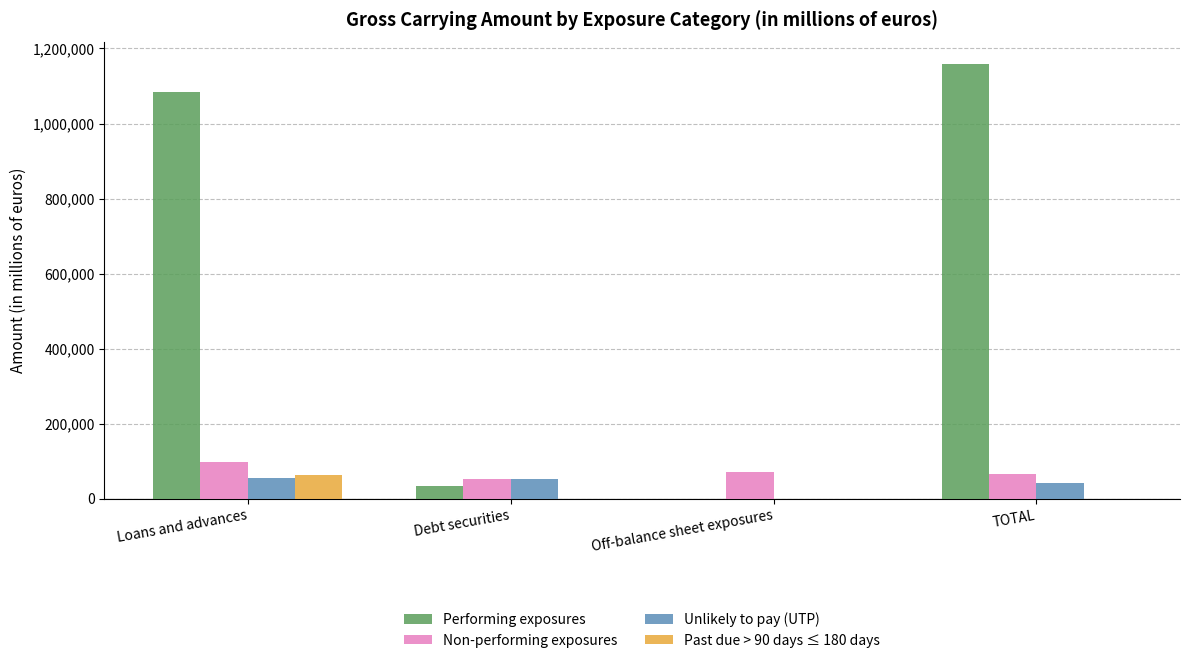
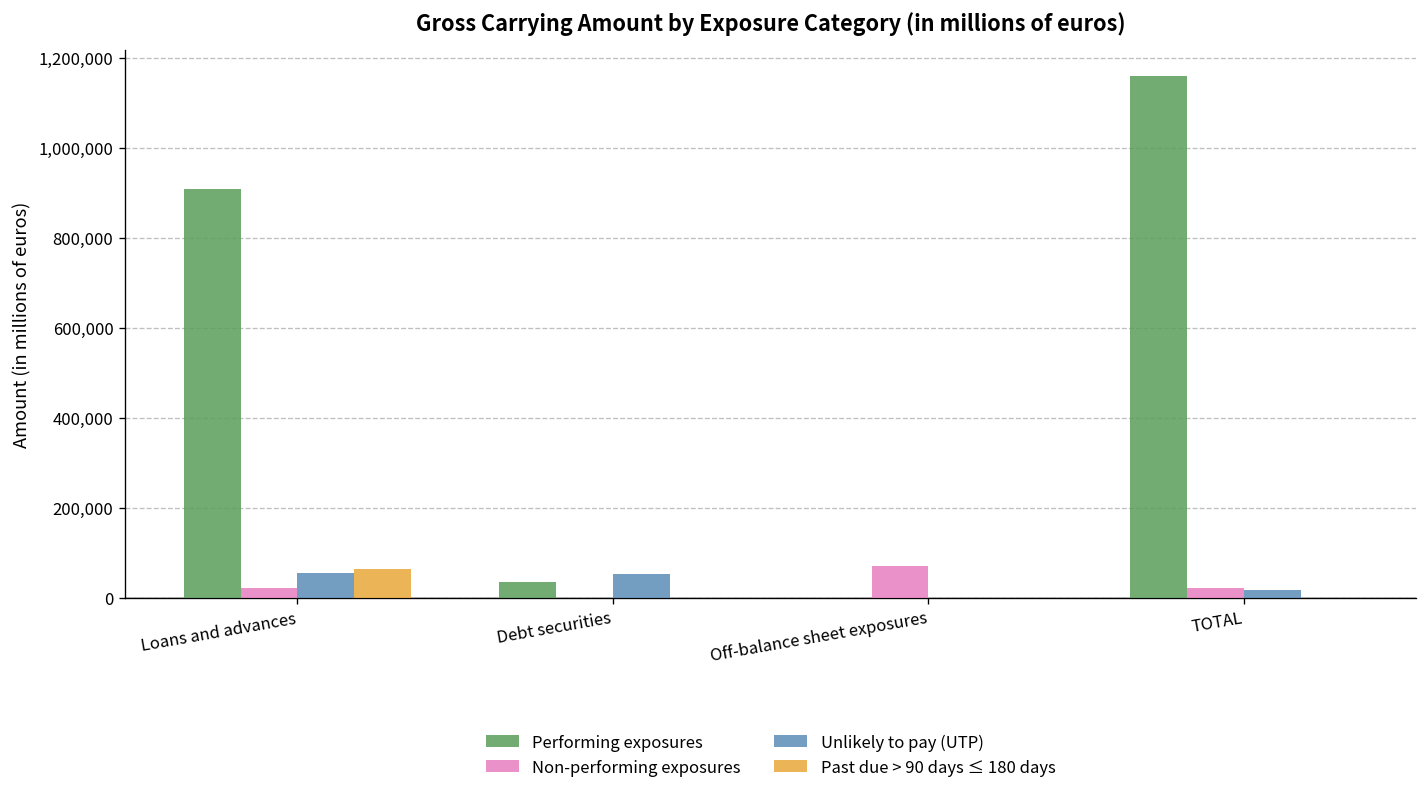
  {
    "Performing exposures": {
-     "Loans and advances": "1,080,000",
+     "Loans and advances": "910,000",
      "Debt securities": "30,000",
      "Off-balance sheet exposures": "0",
      "TOTAL": "1,160,000"
    },
    "Non-performing exposures": {
-     "Loans and advances": "100,000",
-     "Debt securities": "50,000",
+     "Loans and advances": "20,000",
+     "Debt securities": "0",
      "Off-balance sheet exposures": "70,000",
-     "TOTAL": "70,000"
+     "TOTAL": "20,000"
    },
    "Unlikely to pay (UTP)": {
      "Loans and advances": "60,000",
      "Debt securities": "50,000",
      "Off-balance sheet exposures": "0",
-     "TOTAL": "40,000"
+     "TOTAL": "20,000"
    },
    "Past due > 90 days ≤ 180 days": {
      "Loans and advances": "60,000",
      "Debt securities": "0",
      "Off-balance sheet exposures": "0"
    }
  }
